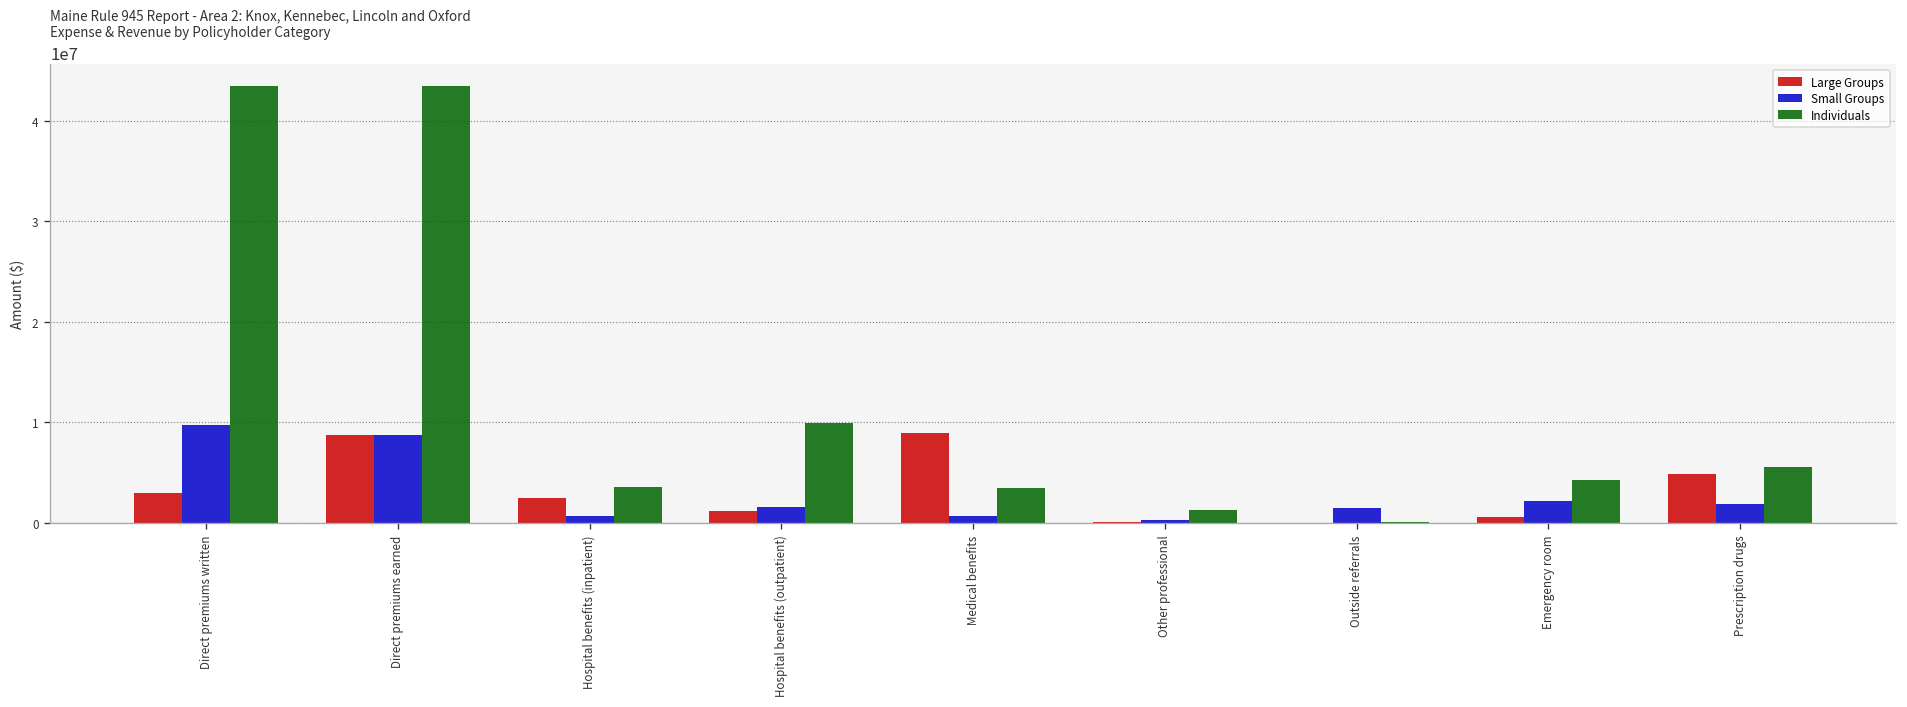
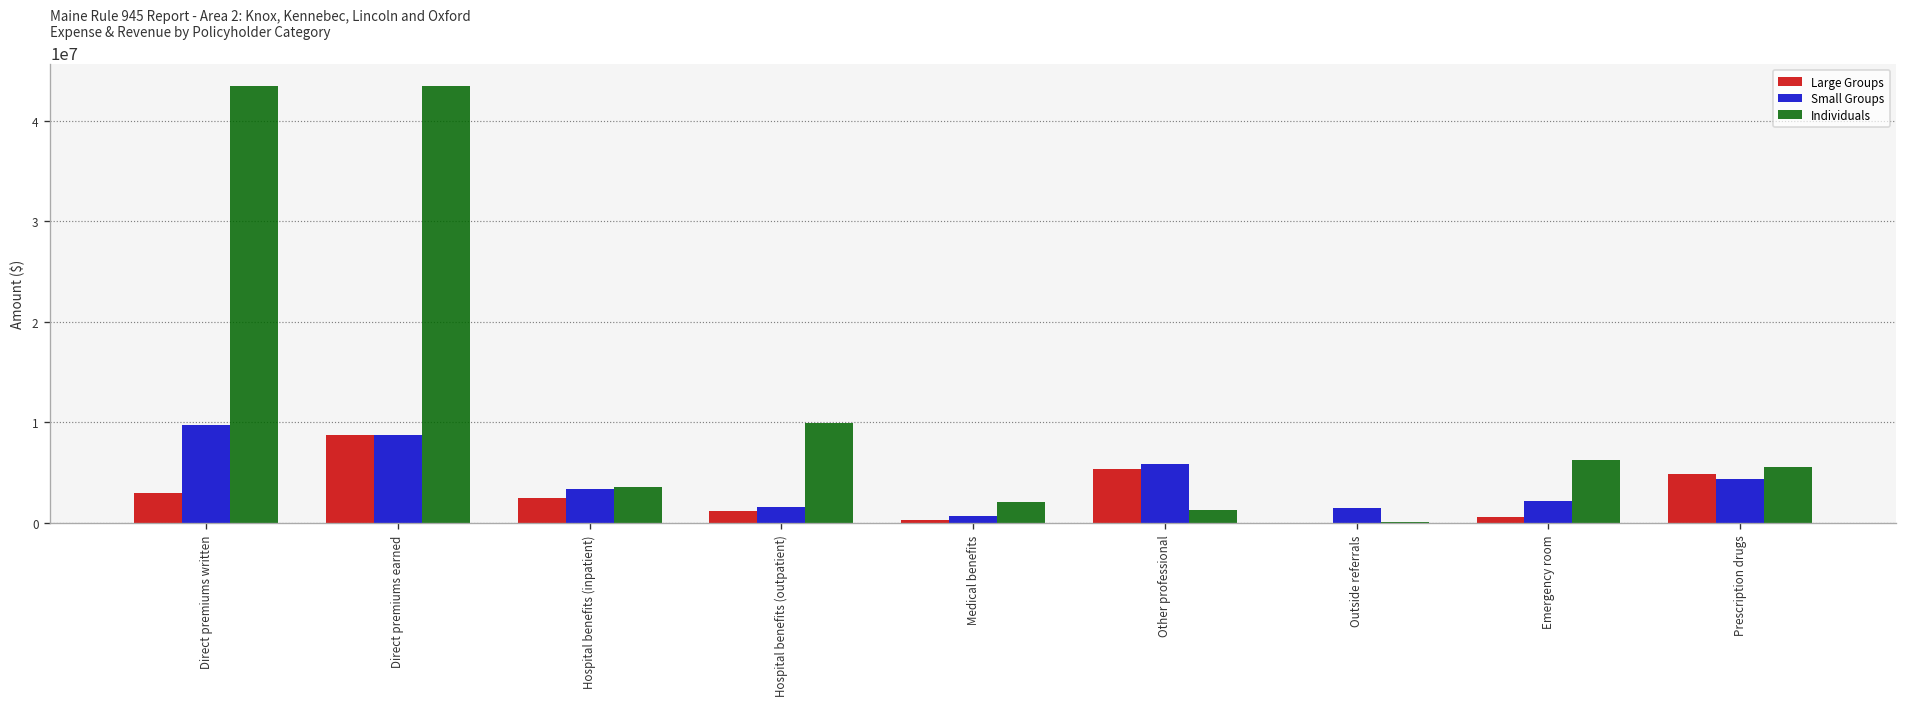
  {
    "Large Groups": {
      "Direct premiums written": 3000000,
      "Direct premiums earned": 9000000,
      "Hospital benefits (inpatient)": 2000000,
      "Hospital benefits (outpatient)": 1000000,
-     "Medical benefits": 9000000,
-     "Other professional": 0,
+     "Medical benefits": 0,
+     "Other professional": 5000000,
      "Outside referrals": 0,
      "Emergency room": 1000000,
      "Prescription drugs": 5000000
    },
    "Small Groups": {
      "Direct premiums written": 10000000,
      "Direct premiums earned": 9000000,
-     "Hospital benefits (inpatient)": 1000000,
+     "Hospital benefits (inpatient)": 3000000,
      "Hospital benefits (outpatient)": 2000000,
      "Medical benefits": 1000000,
-     "Other professional": 0,
+     "Other professional": 6000000,
      "Outside referrals": 2000000,
      "Emergency room": 2000000,
-     "Prescription drugs": 2000000
+     "Prescription drugs": 4000000
    },
    "Individuals": {
      "Direct premiums written": 43000000,
      "Direct premiums earned": 43000000,
      "Hospital benefits (inpatient)": 4000000,
      "Hospital benefits (outpatient)": 10000000,
-     "Medical benefits": 3000000,
+     "Medical benefits": 2000000,
      "Other professional": 1000000,
-     "Emergency room": 4000000,
+     "Emergency room": 6000000,
      "Prescription drugs": 6000000
    }
  }
